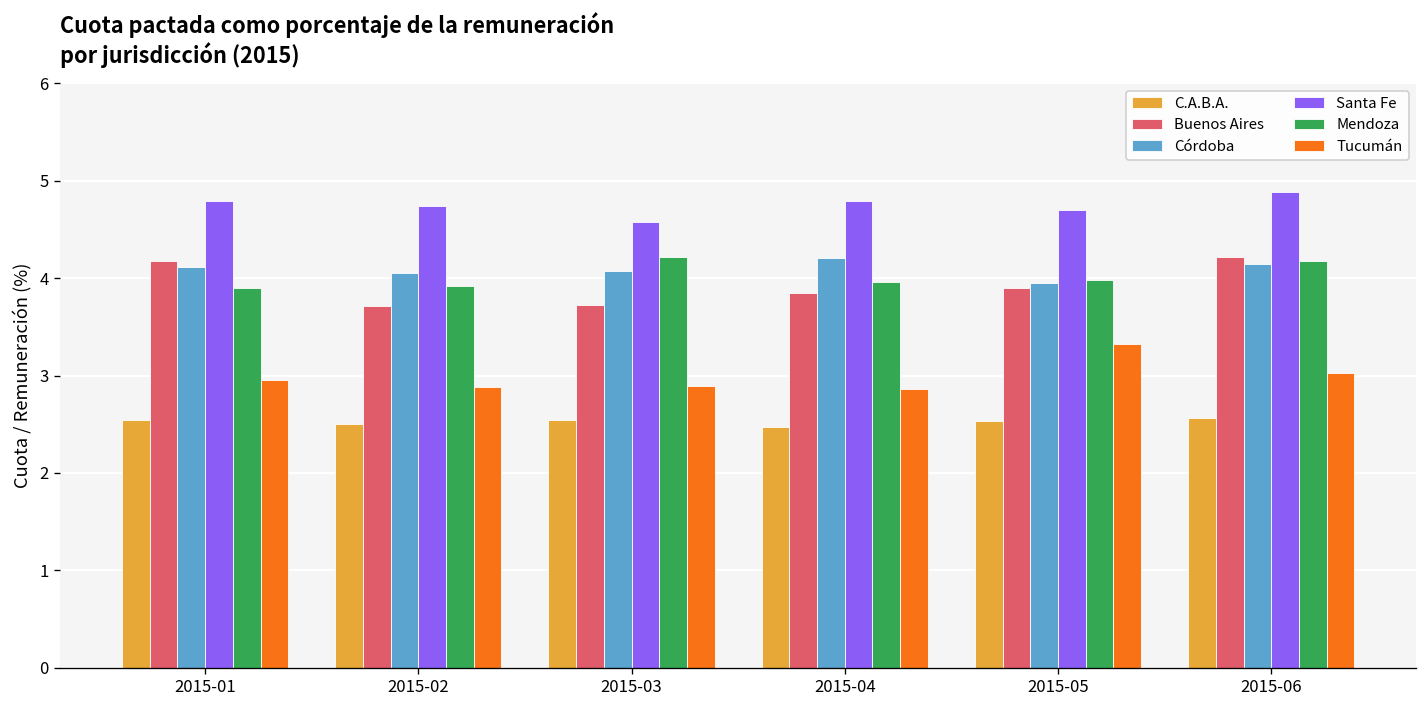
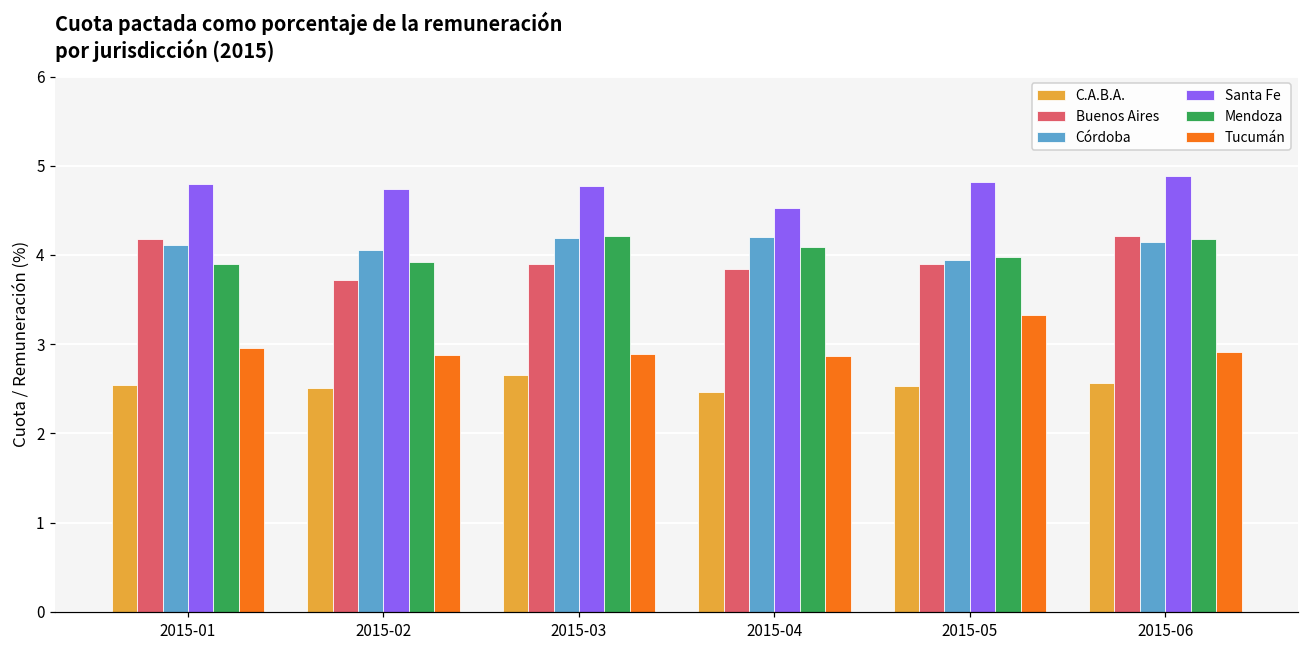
  {
    "C.A.B.A.": {
      "2015-01": 2.5,
      "2015-02": 2.5,
-     "2015-03": 2.5,
+     "2015-03": 2.7,
      "2015-04": 2.5,
      "2015-05": 2.5,
      "2015-06": 2.6
    },
    "Buenos Aires": {
      "2015-01": 4.2,
      "2015-02": 3.7,
-     "2015-03": 3.7,
+     "2015-03": 3.9,
      "2015-04": 3.8,
      "2015-05": 3.9,
      "2015-06": 4.2
    },
    "Córdoba": {
      "2015-01": 4.1,
      "2015-02": 4.1,
-     "2015-03": 4.1,
+     "2015-03": 4.2,
      "2015-04": 4.2,
      "2015-05": 3.9,
      "2015-06": 4.1
    },
    "Santa Fe": {
      "2015-01": 4.8,
      "2015-02": 4.7,
-     "2015-03": 4.6,
-     "2015-04": 4.8,
-     "2015-05": 4.7,
+     "2015-03": 4.8,
+     "2015-04": 4.5,
+     "2015-05": 4.8,
      "2015-06": 4.9
    },
    "Mendoza": {
      "2015-01": 3.9,
      "2015-02": 3.9,
      "2015-03": 4.2,
-     "2015-04": 4.0,
+     "2015-04": 4.1,
      "2015-05": 4.0,
      "2015-06": 4.2
    },
    "Tucumán": {
      "2015-01": 3.0,
      "2015-02": 2.9,
      "2015-03": 2.9,
      "2015-04": 2.9,
      "2015-05": 3.3,
-     "2015-06": 3.0
+     "2015-06": 2.9
    }
  }
